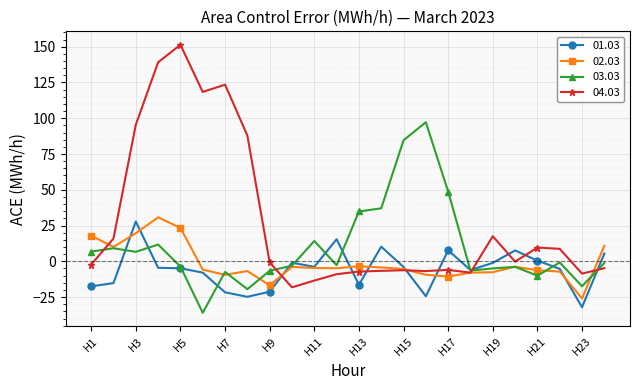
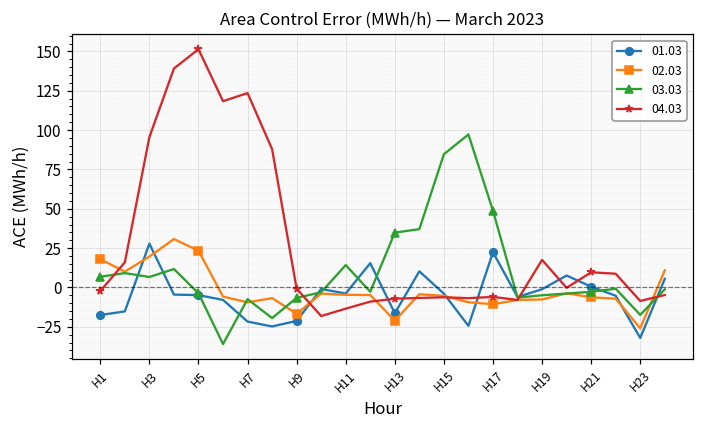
  {
    "01.03": {
      "H1": -17,
      "H3": 28,
      "H7": -22,
      "H9": -21,
      "H13": -16,
-     "H17": 8,
+     "H17": 22,
      "H19": -1,
      "H21": 1,
      "H23": -32
    },
    "02.03": {
      "H1": 18,
      "H3": 20,
      "H5": 23,
      "H7": -9,
      "H9": -17,
-     "H13": -3,
+     "H13": -21,
      "H17": -11,
      "H19": -8,
      "H21": -6,
      "H23": -26
    },
    "03.03": {
      "H1": 7,
      "H3": 7,
      "H7": -7,
      "H9": -7,
      "H11": 14,
      "H13": 35,
      "H15": 85,
      "H17": 49,
      "H19": -5,
-     "H21": -10,
+     "H21": -3,
      "H23": -17
    },
    "04.03": {
      "H1": -2,
      "H3": 96,
      "H5": 151,
      "H7": 124,
      "H9": -1,
      "H11": -13,
      "H13": -7,
      "H17": -6,
      "H19": 18,
      "H21": 10,
      "H23": -9
    }
  }
